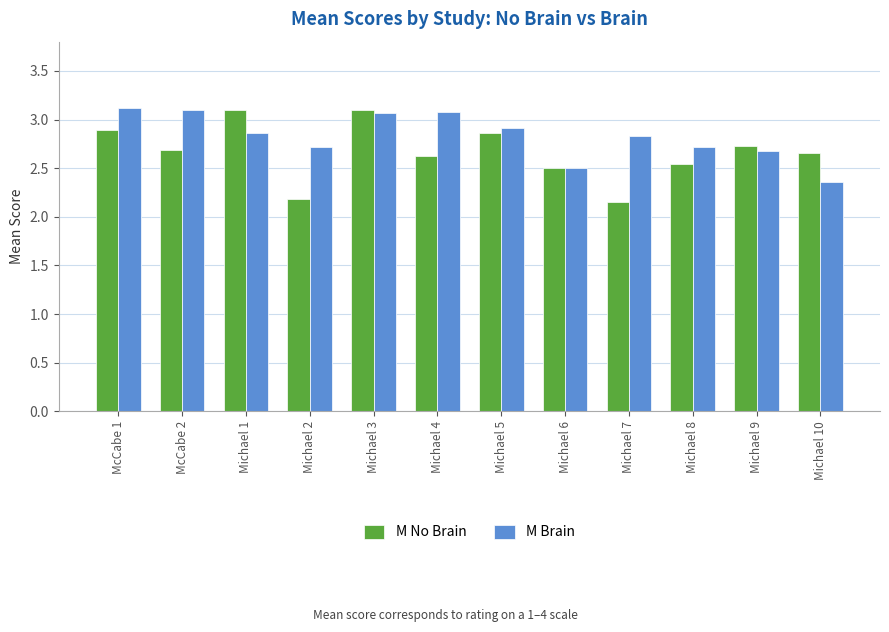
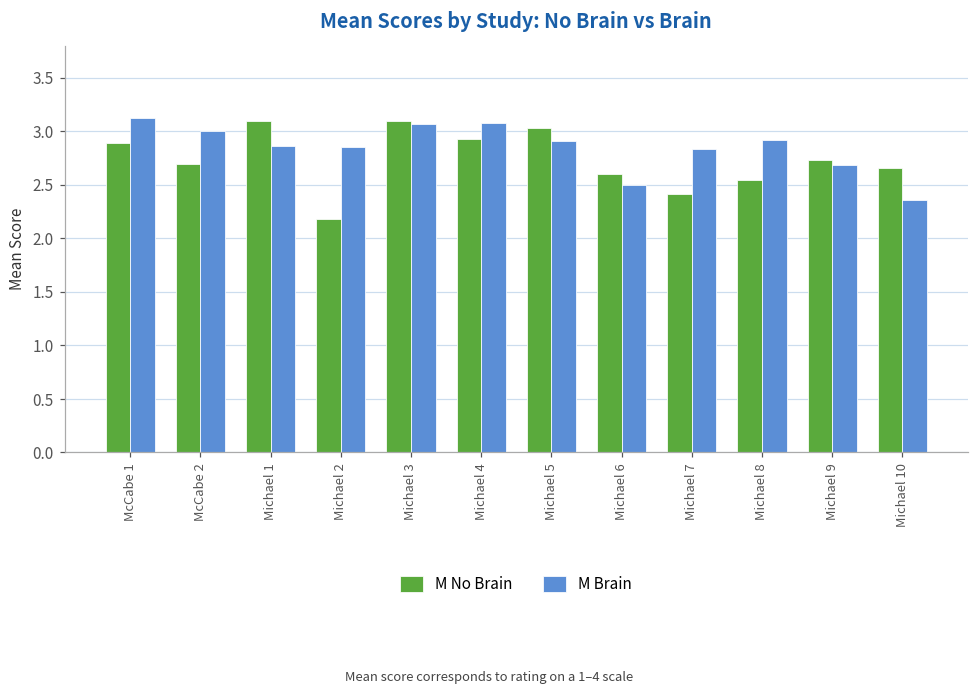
  {
    "M No Brain": {
      "McCabe 1": 2.9,
      "McCabe 2": 2.7,
      "Michael 1": 3.1,
      "Michael 2": 2.2,
      "Michael 3": 3.1,
-     "Michael 4": 2.6,
-     "Michael 5": 2.9,
-     "Michael 6": 2.5,
-     "Michael 7": 2.2,
+     "Michael 4": 2.9,
+     "Michael 5": 3.0,
+     "Michael 6": 2.6,
+     "Michael 7": 2.4,
      "Michael 8": 2.5,
      "Michael 9": 2.7,
      "Michael 10": 2.7
    },
    "M Brain": {
      "McCabe 1": 3.1,
-     "McCabe 2": 3.1,
+     "McCabe 2": 3.0,
      "Michael 1": 2.9,
-     "Michael 2": 2.7,
+     "Michael 2": 2.9,
      "Michael 3": 3.1,
      "Michael 4": 3.1,
      "Michael 5": 2.9,
      "Michael 6": 2.5,
      "Michael 7": 2.8,
-     "Michael 8": 2.7,
+     "Michael 8": 2.9,
      "Michael 9": 2.7,
      "Michael 10": 2.4
    }
  }
